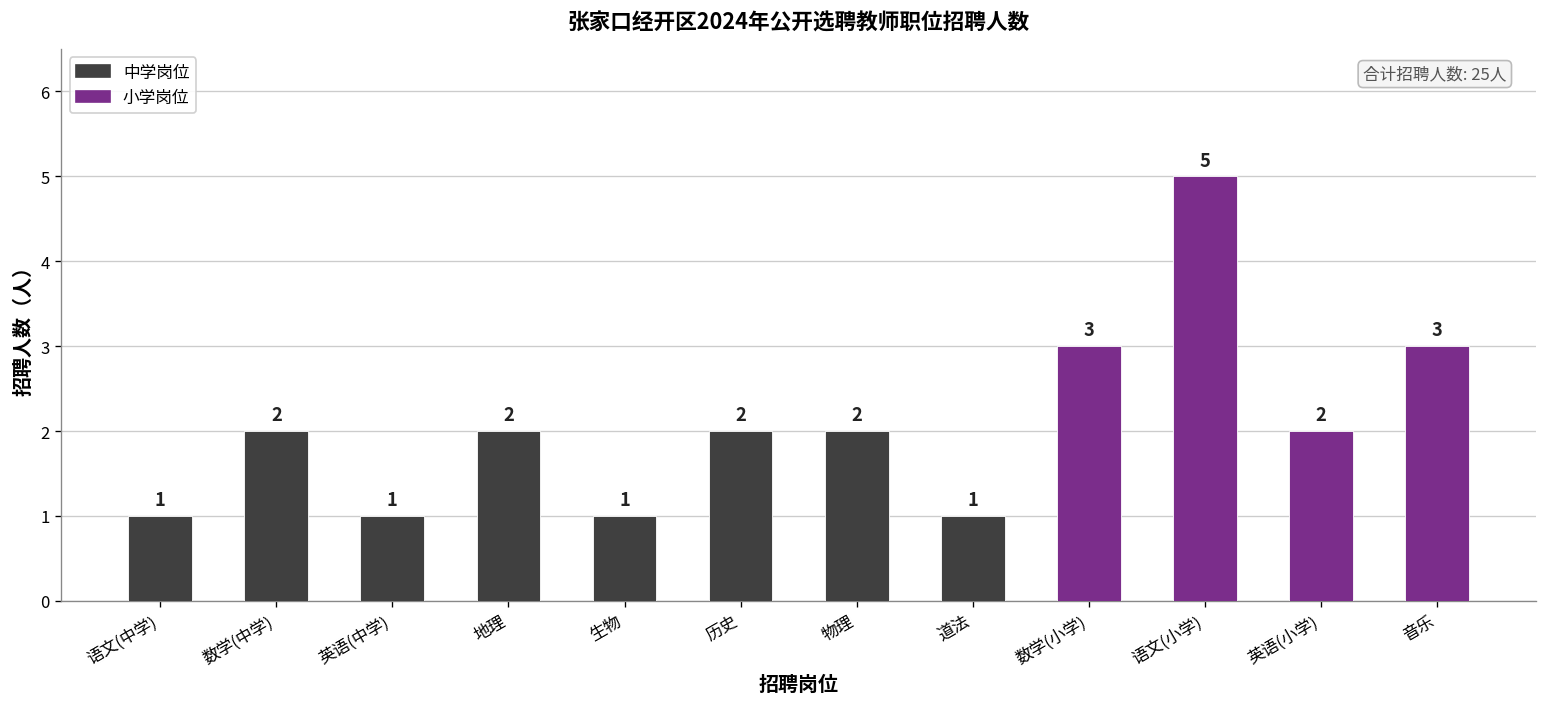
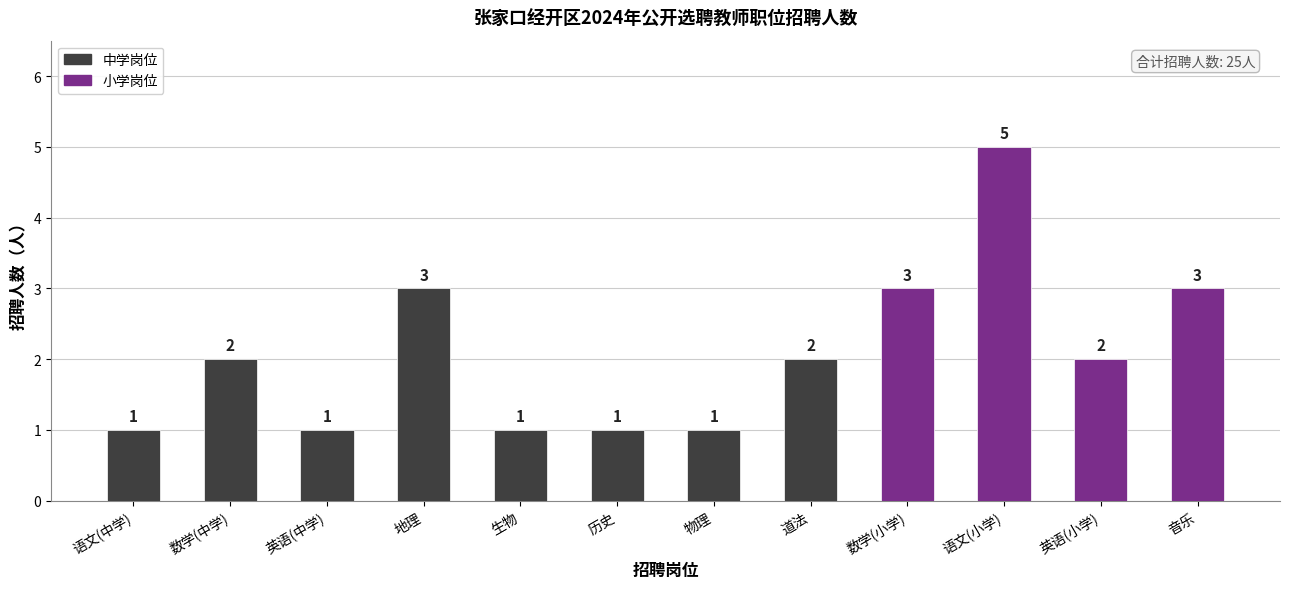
  {
    "语文(中学)": 1,
    "数学(中学)": 2,
    "英语(中学)": 1,
-   "地理": 2,
+   "地理": 3,
    "生物": 1,
-   "历史": 2,
-   "物理": 2,
-   "道法": 1,
+   "历史": 1,
+   "物理": 1,
+   "道法": 2,
    "数学(小学)": 3,
    "语文(小学)": 5,
    "英语(小学)": 2,
    "音乐": 3
  }
